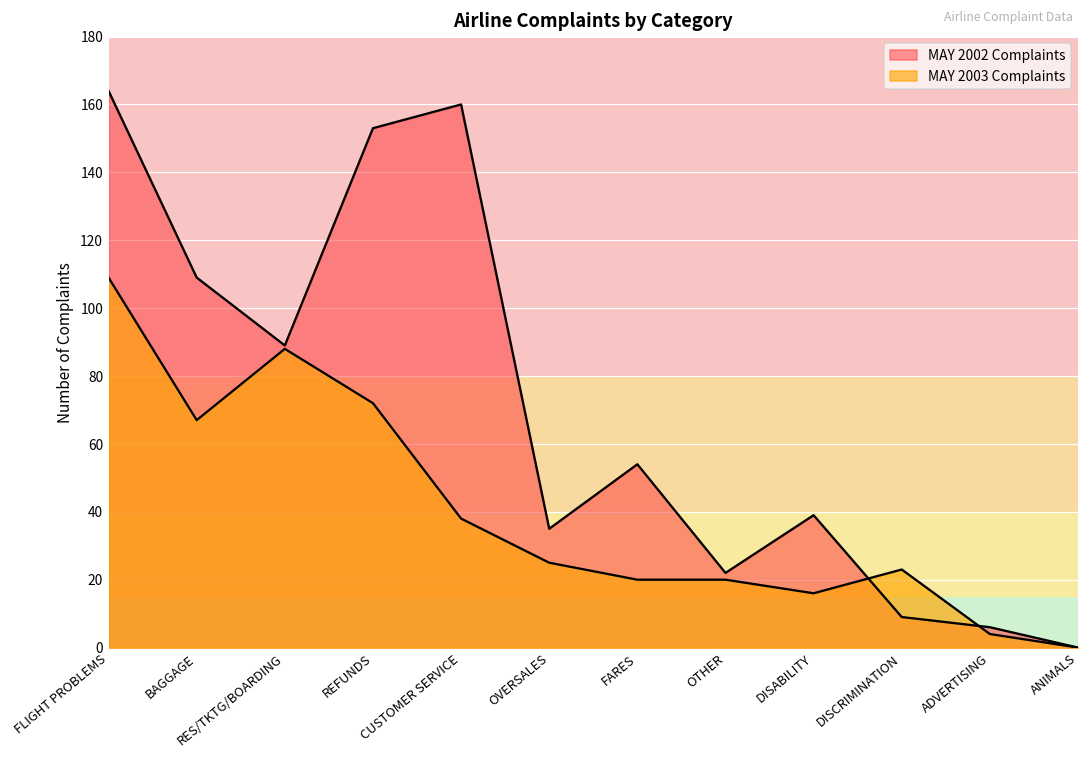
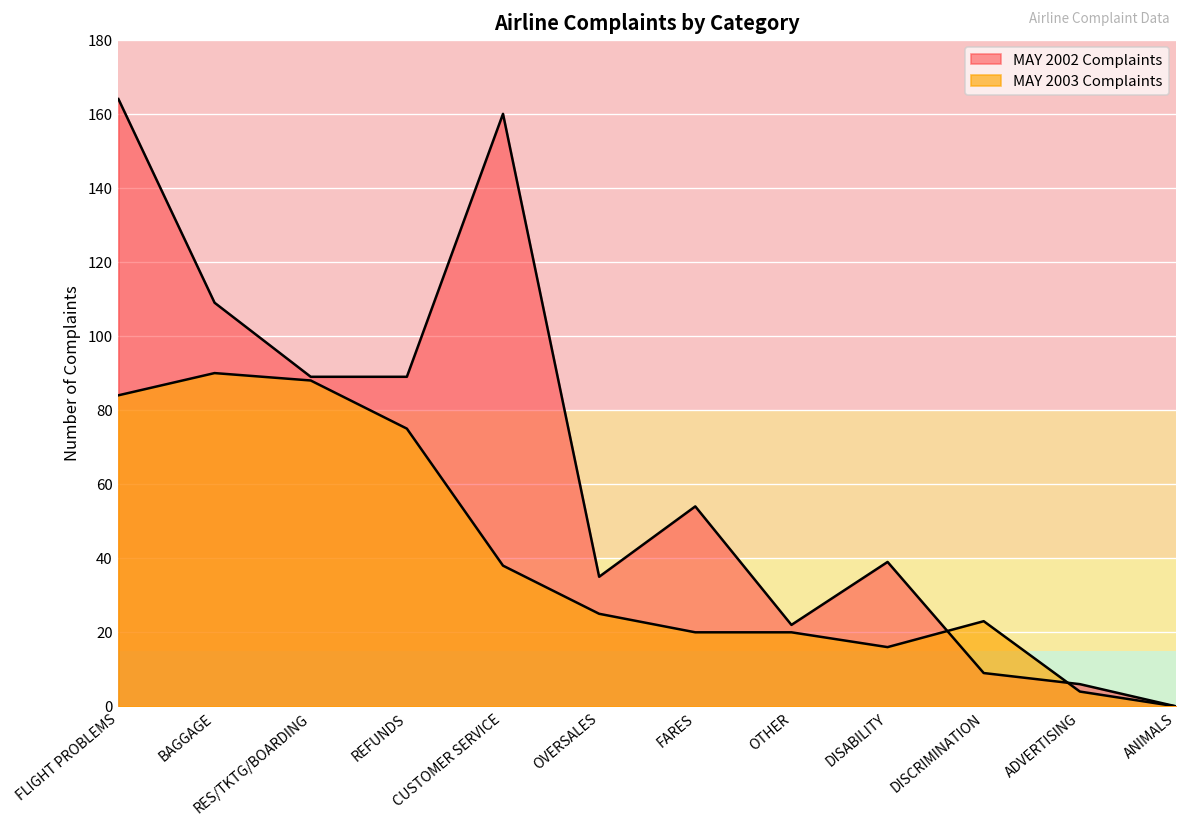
  {
    "MAY 2002 Complaints": {
      "FLIGHT PROBLEMS": 164,
      "BAGGAGE": 109,
      "RES/TKTG/BOARDING": 89,
-     "REFUNDS": 153,
+     "REFUNDS": 89,
      "CUSTOMER SERVICE": 160,
      "OVERSALES": 35,
      "FARES": 54,
      "OTHER": 22,
      "DISABILITY": 39,
      "DISCRIMINATION": 9,
      "ADVERTISING": 6
    },
    "MAY 2003 Complaints": {
-     "FLIGHT PROBLEMS": 109,
-     "BAGGAGE": 67,
+     "FLIGHT PROBLEMS": 84,
+     "BAGGAGE": 90,
      "RES/TKTG/BOARDING": 88,
-     "REFUNDS": 72,
+     "REFUNDS": 75,
      "CUSTOMER SERVICE": 38,
      "OVERSALES": 25,
      "FARES": 20,
      "OTHER": 20,
      "DISABILITY": 16,
      "DISCRIMINATION": 23,
      "ADVERTISING": 4
    }
  }
